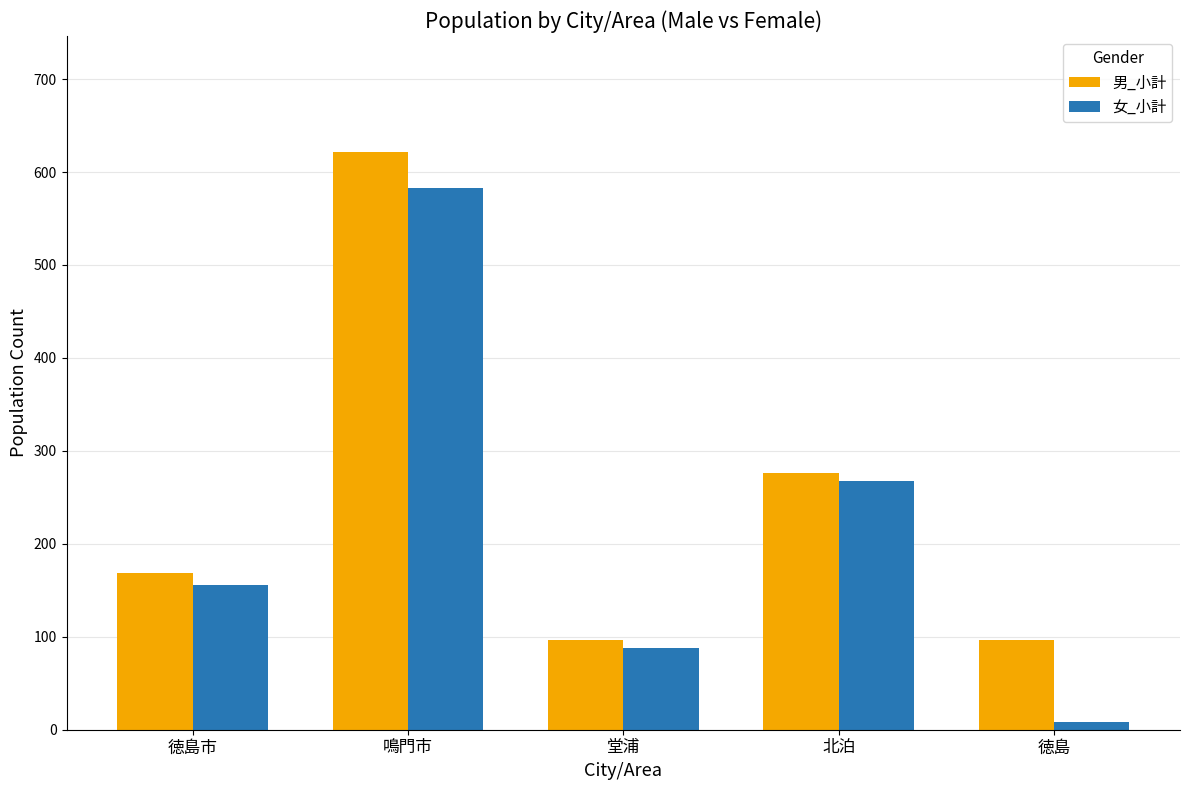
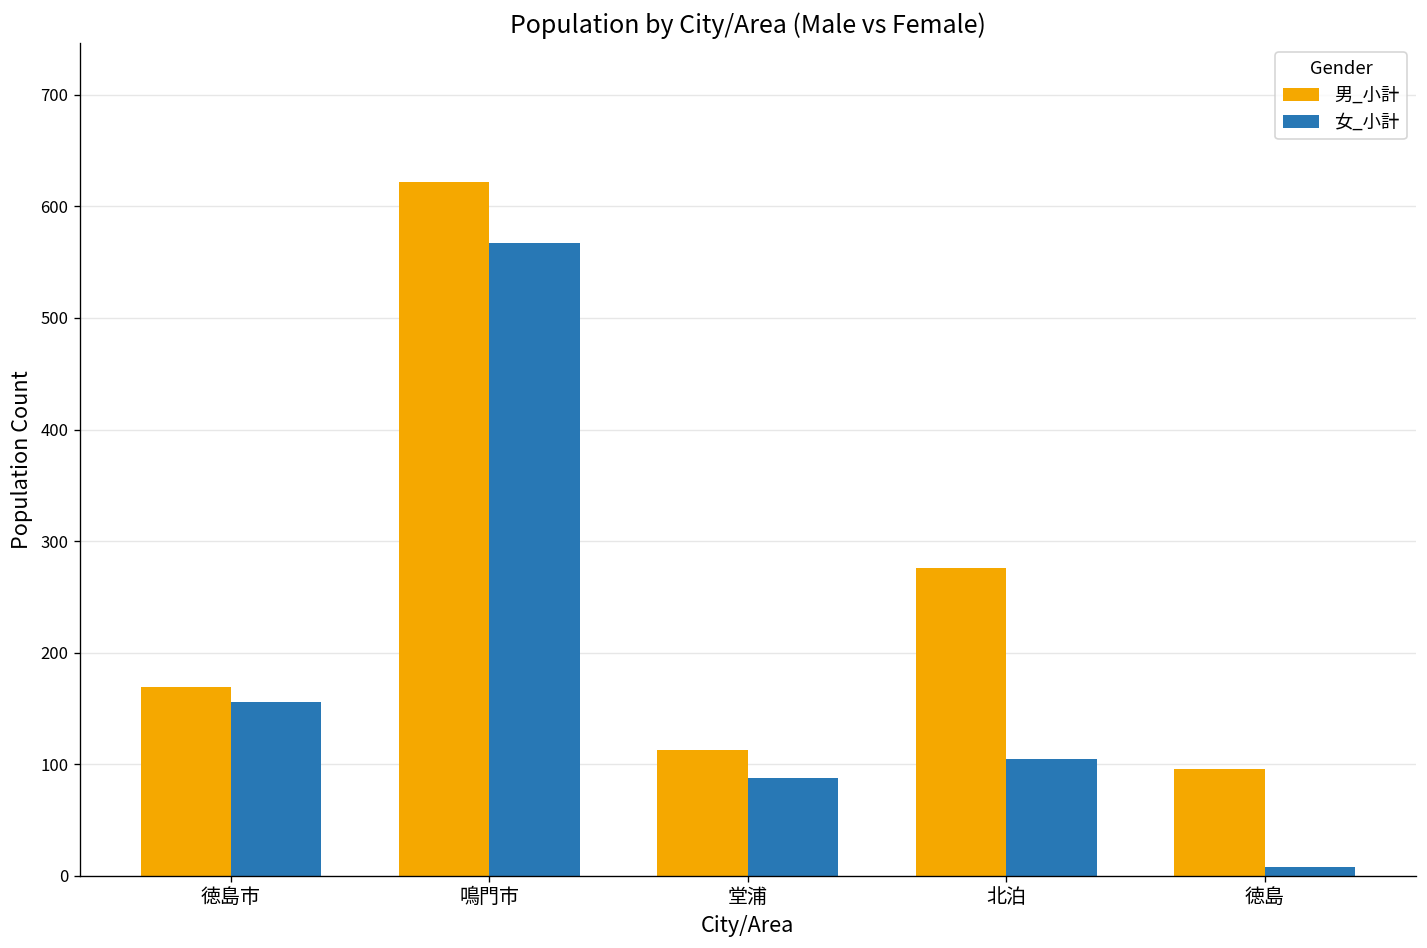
  {
    "男_小計": {
      "徳島市": 170,
      "鳴門市": 620,
-     "堂浦": 100,
+     "堂浦": 110,
      "北泊": 280,
      "徳島": 100
    },
    "女_小計": {
      "徳島市": 160,
-     "鳴門市": 580,
+     "鳴門市": 570,
      "堂浦": 90,
-     "北泊": 270,
+     "北泊": 110,
      "徳島": 10
    }
  }
